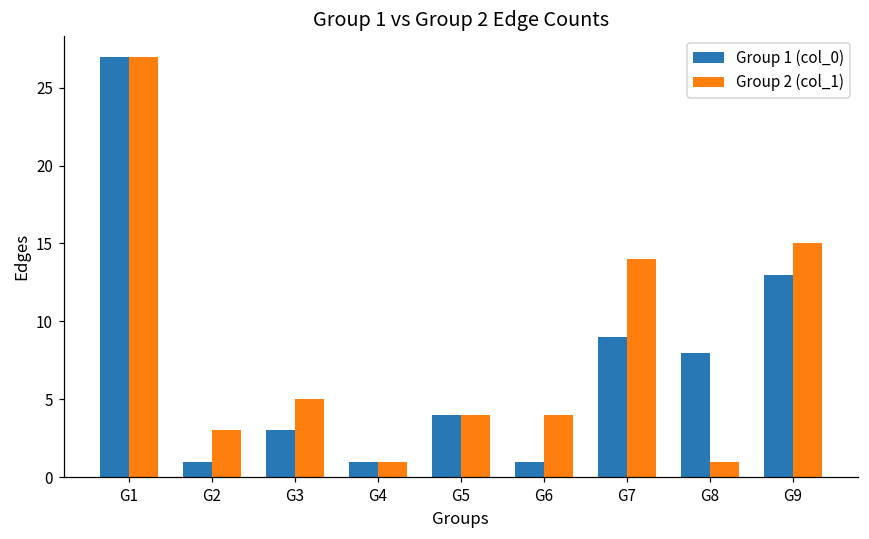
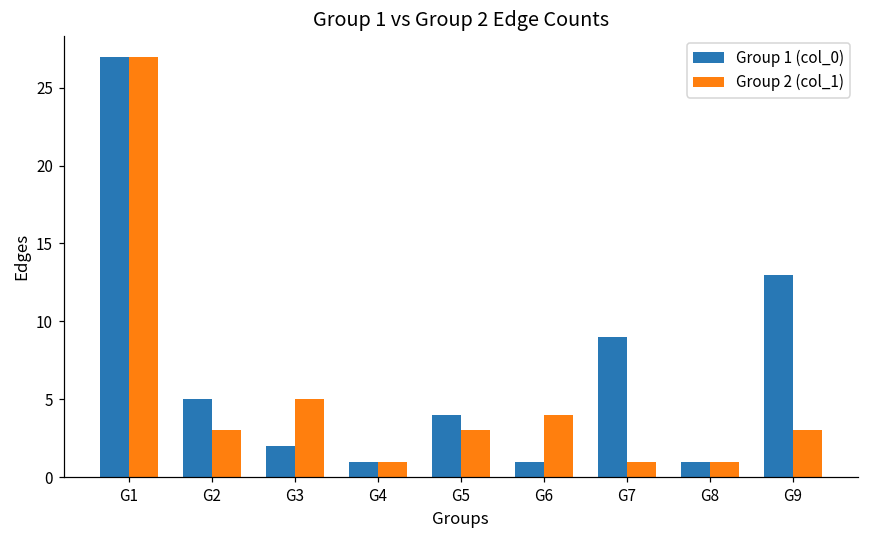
  {
    "Group 1 (col_0)": {
      "G1": 27,
-     "G2": 1,
-     "G3": 3,
+     "G2": 5,
+     "G3": 2,
      "G4": 1,
      "G5": 4,
      "G6": 1,
      "G7": 9,
-     "G8": 8,
+     "G8": 1,
      "G9": 13
    },
    "Group 2 (col_1)": {
      "G1": 27,
      "G2": 3,
      "G3": 5,
      "G4": 1,
-     "G5": 4,
+     "G5": 3,
      "G6": 4,
-     "G7": 14,
+     "G7": 1,
      "G8": 1,
-     "G9": 15
+     "G9": 3
    }
  }
